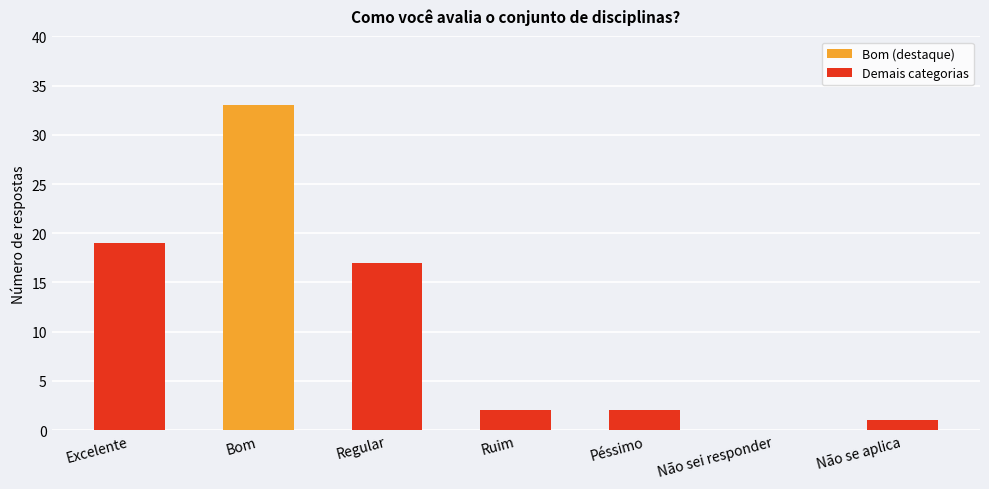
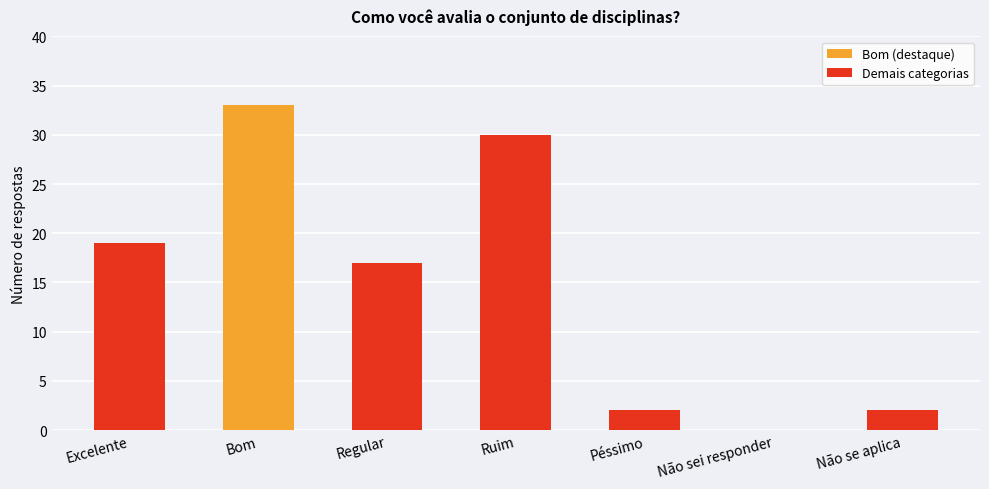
  {
    "Excelente": 19,
    "Bom": 33,
    "Regular": 17,
-   "Ruim": 2,
+   "Ruim": 30,
    "Péssimo": 2,
    "Não sei responder": 0,
-   "Não se aplica": 1
+   "Não se aplica": 2
  }
